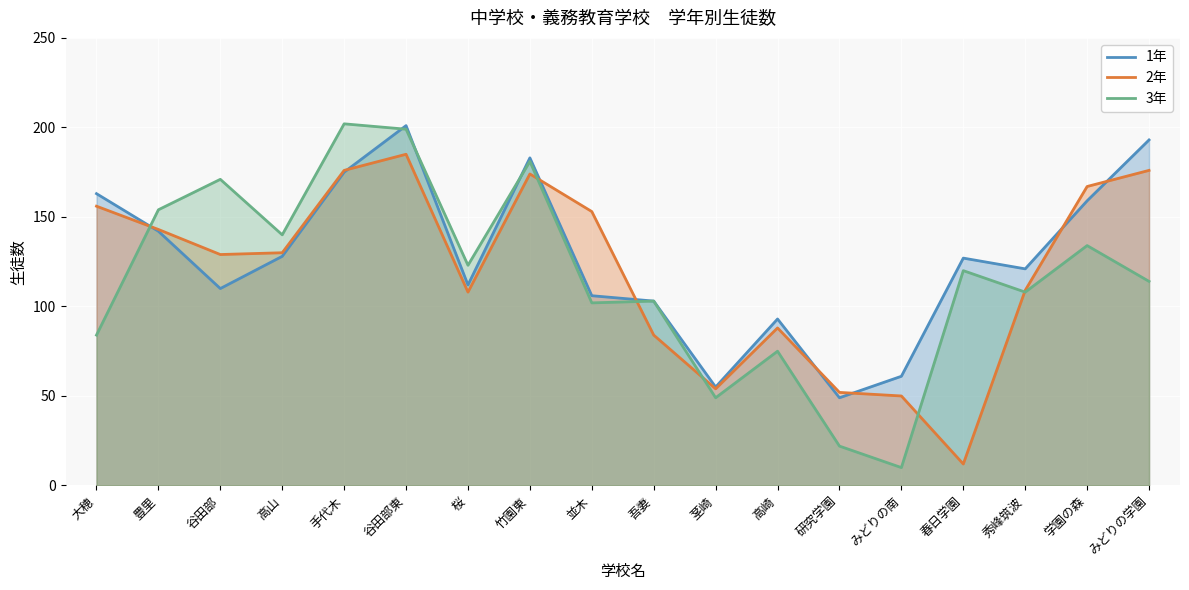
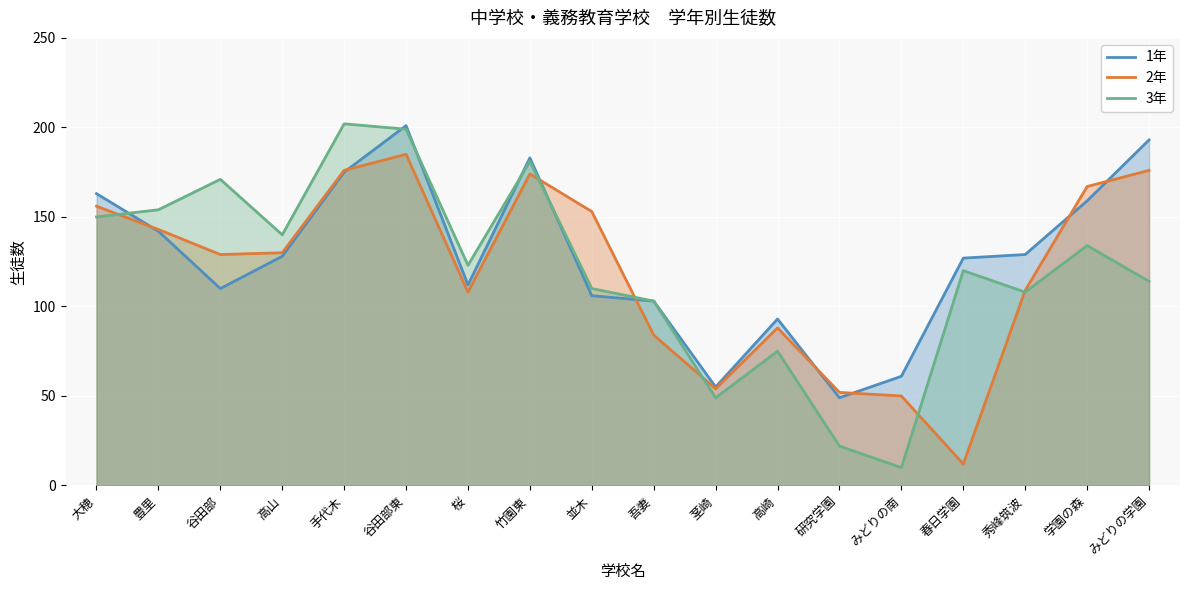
  {
    "1年": {
      "大穂": 163,
      "谷田部": 110,
      "高山": 128,
      "谷田部東": 201,
      "桜": 112,
      "竹園東": 183,
      "並木": 106,
      "高崎": 93,
      "研究学園": 49,
      "みどりの南": 61,
      "春日学園": 127,
-     "秀峰筑波": 121,
+     "秀峰筑波": 129,
      "学園の森": 159,
      "みどりの学園": 193
    },
    "2年": {
      "大穂": 156,
      "谷田部": 129,
      "高山": 130,
      "谷田部東": 185,
      "桜": 108,
      "竹園東": 174,
      "並木": 153,
      "吾妻": 84,
      "高崎": 88,
      "研究学園": 52,
      "みどりの南": 50,
      "春日学園": 12,
      "学園の森": 167,
      "みどりの学園": 176
    },
    "3年": {
-     "大穂": 84,
+     "大穂": 150,
      "豊里": 154,
      "谷田部": 171,
      "高山": 140,
      "手代木": 202,
      "谷田部東": 199,
      "桜": 123,
      "竹園東": 181,
-     "並木": 102,
+     "並木": 110,
      "茎崎": 49,
      "高崎": 75,
      "研究学園": 22,
      "みどりの南": 10,
      "春日学園": 120,
      "学園の森": 134,
      "みどりの学園": 114
    }
  }
